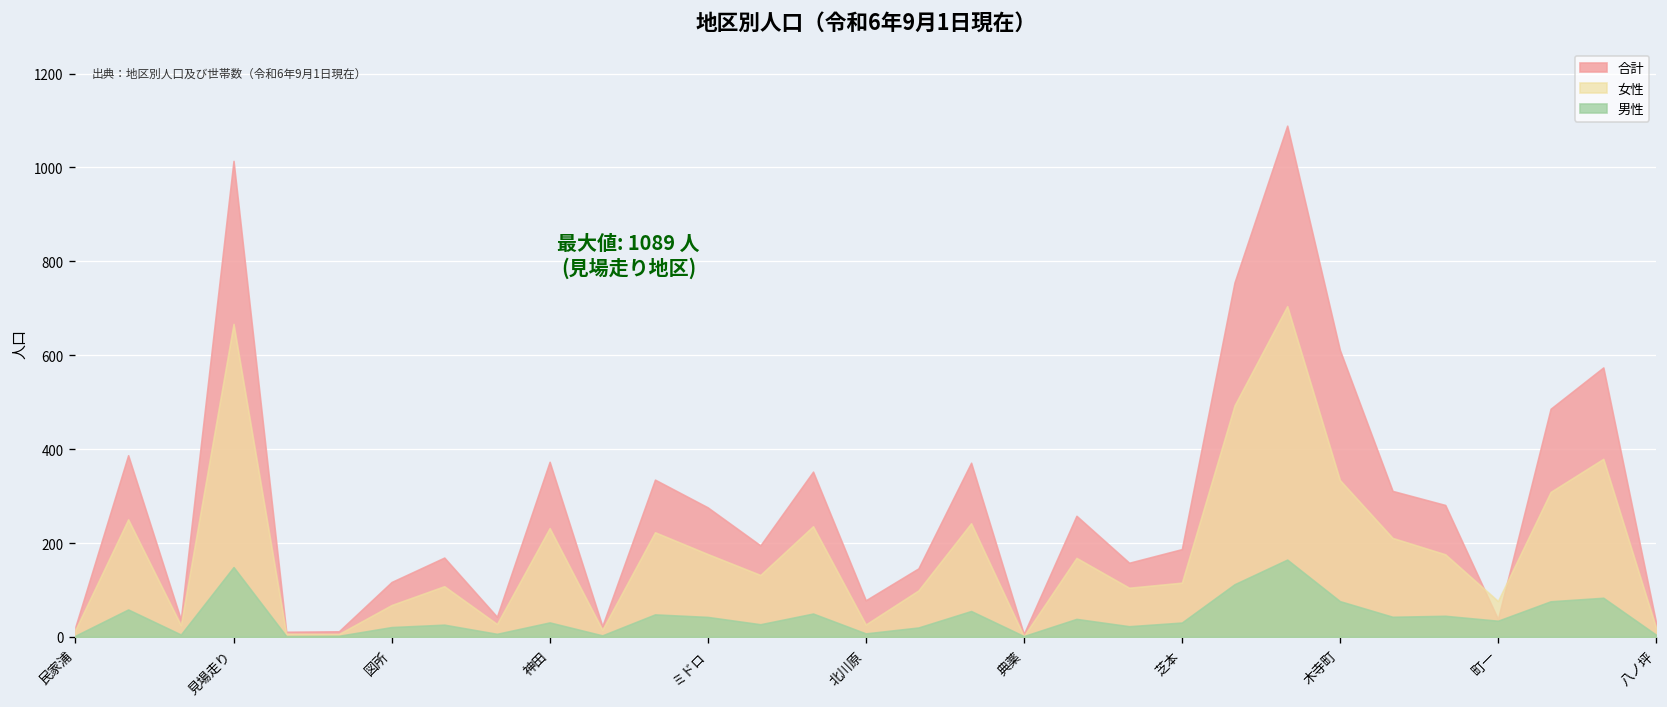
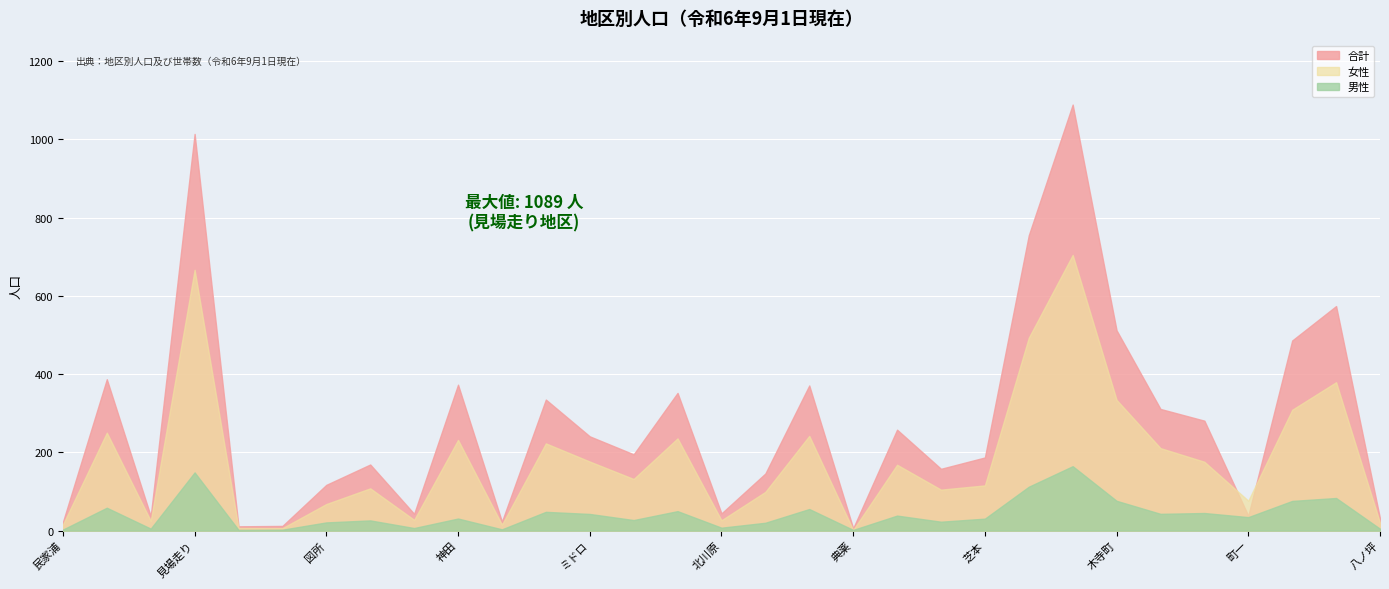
  {
    "合計": {
      "見場走り": 1010,
      "図所": 120,
      "神田": 370,
-     "ミドロ": 280,
-     "北川原": 80,
+     "ミドロ": 240,
+     "北川原": 40,
      "芝本": 190,
-     "木寺町": 610,
+     "木寺町": 510,
      "八ノ坪": 30
    },
    "女性": {
      "見場走り": 670,
      "図所": 70,
      "神田": 230,
      "ミドロ": 180,
      "北川原": 30,
      "芝本": 120,
      "木寺町": 330,
      "町一": 80,
      "八ノ坪": 20
    },
    "男性": {
      "見場走り": 150,
      "図所": 20,
      "神田": 30,
      "ミドロ": 40,
      "北川原": 10,
      "芝本": 30,
      "木寺町": 80
    }
  }
